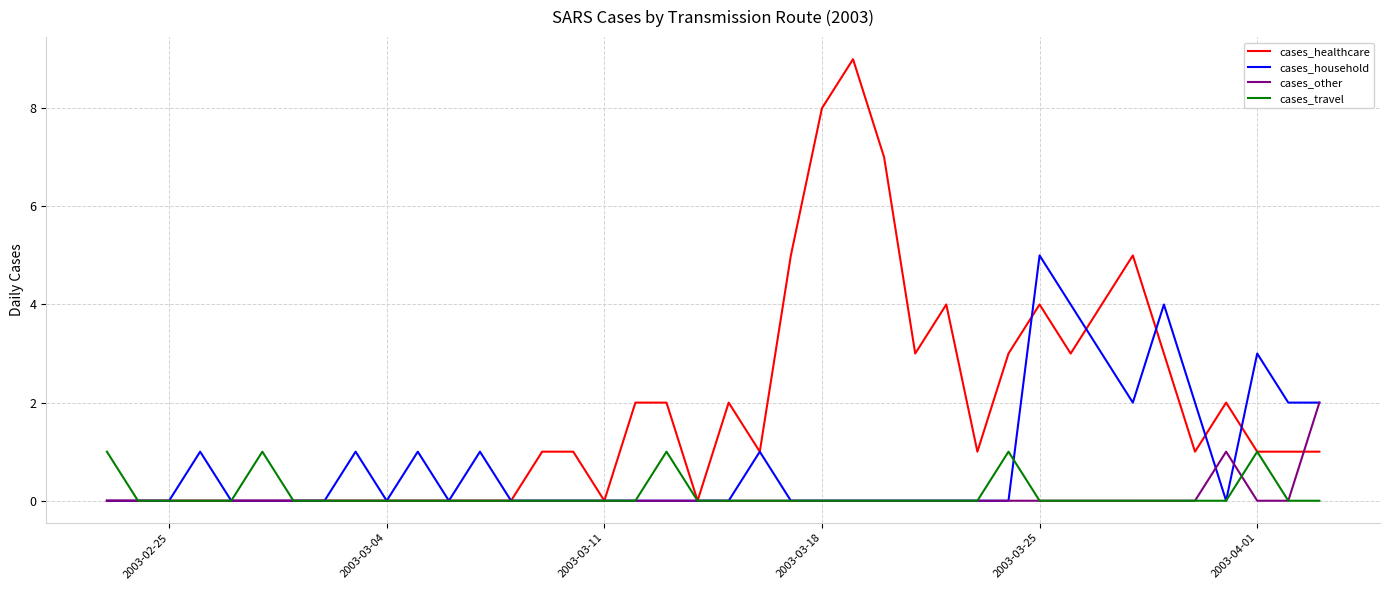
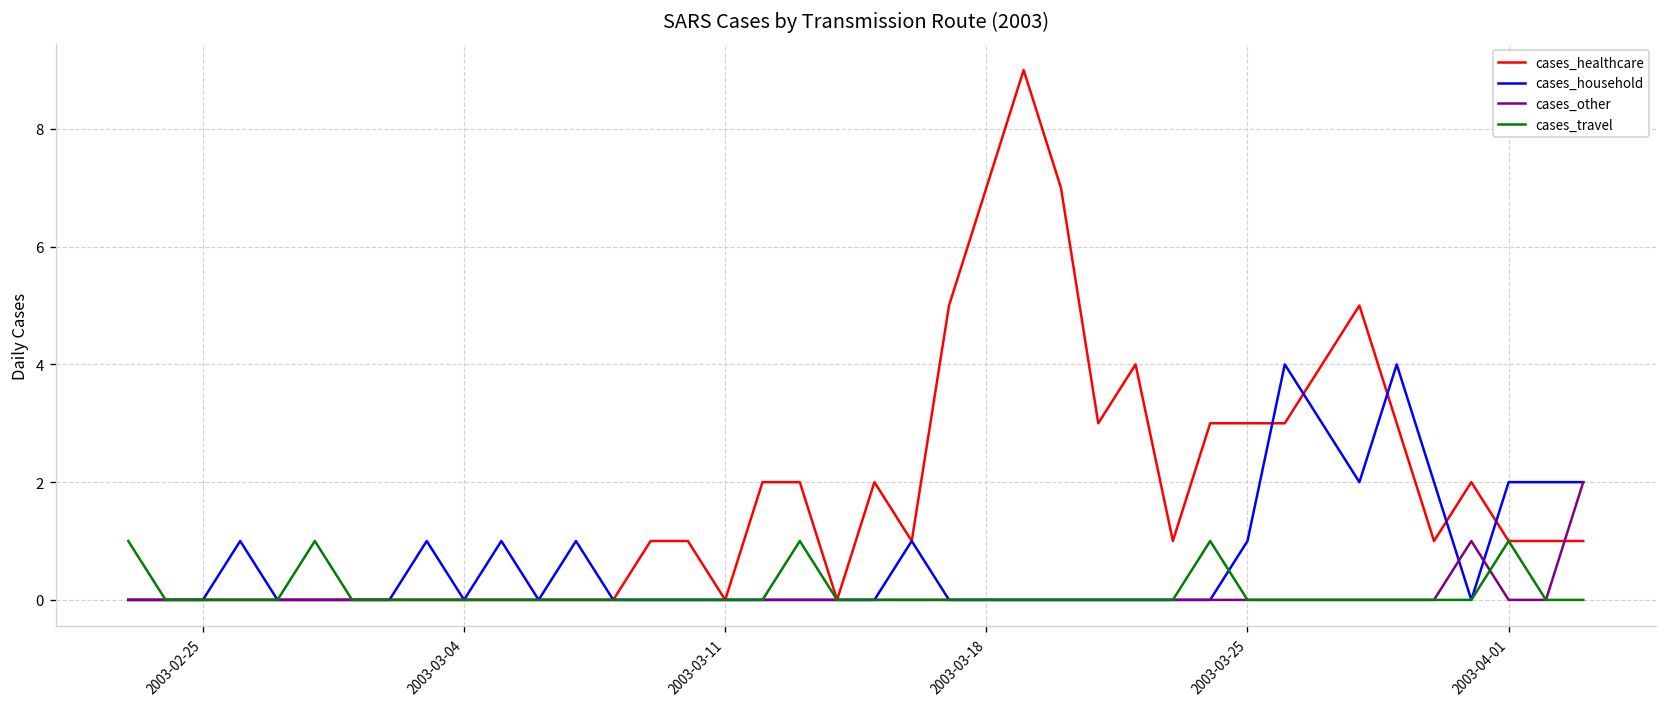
  {
    "cases_healthcare": {
-     "2003-03-18": 8,
-     "2003-03-25": 4
+     "2003-03-18": 7,
+     "2003-03-25": 3
    },
    "cases_household": {
-     "2003-03-25": 5,
-     "2003-04-01": 3
+     "2003-03-25": 1,
+     "2003-04-01": 2
    },
    "cases_other": {
      "2003-04-01": 0
    }
  }
